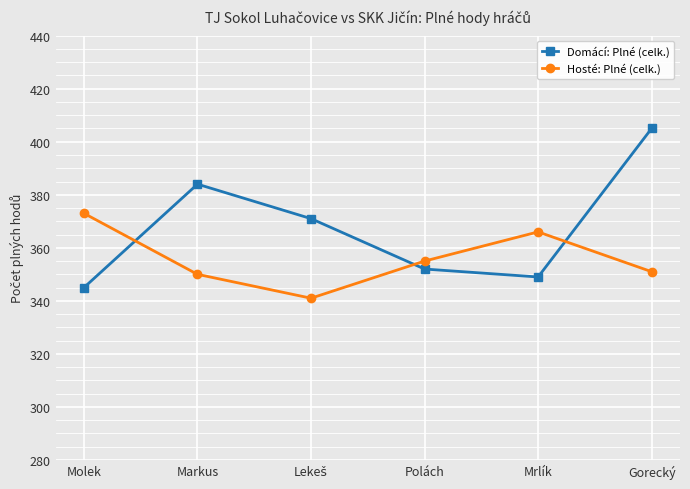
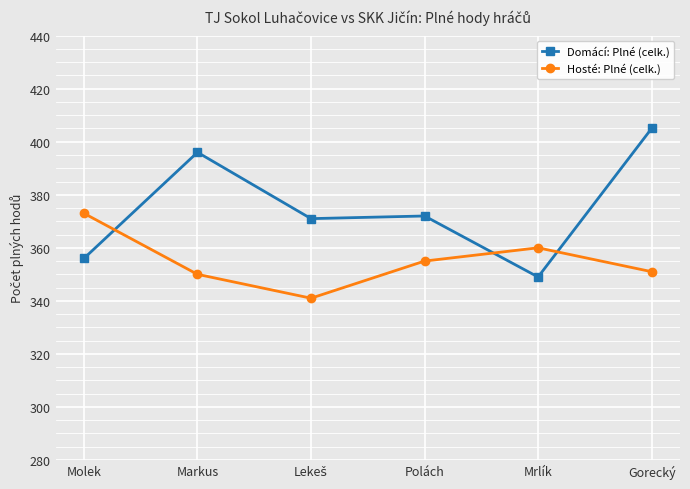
  {
    "Domácí: Plné (celk.)": {
-     "Molek": 345,
-     "Markus": 384,
+     "Molek": 356,
+     "Markus": 396,
      "Lekeš": 371,
-     "Polách": 352,
+     "Polách": 372,
      "Mrlík": 349,
      "Gorecký": 405
    },
    "Hosté: Plné (celk.)": {
      "Molek": 373,
      "Markus": 350,
      "Lekeš": 341,
      "Polách": 355,
-     "Mrlík": 366,
+     "Mrlík": 360,
      "Gorecký": 351
    }
  }
